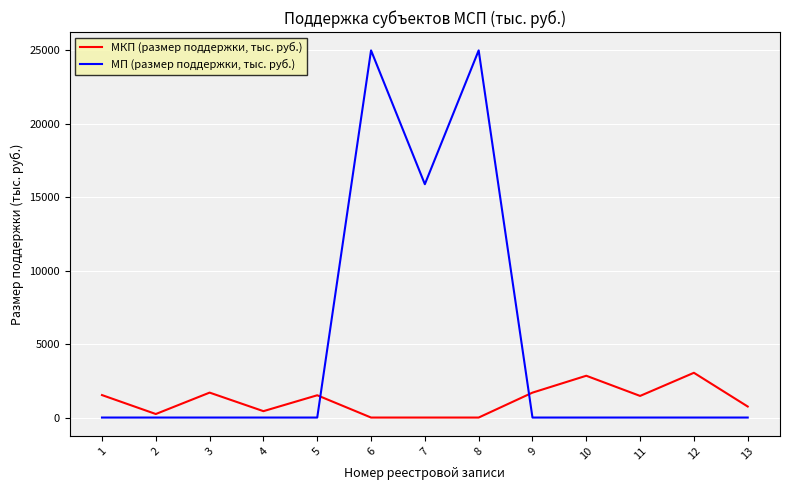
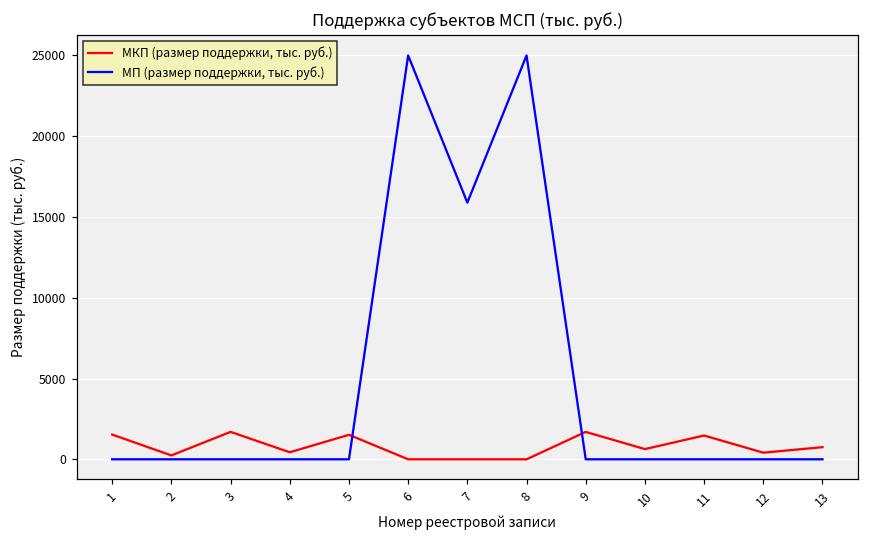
  {
    "МКП (размер поддержки, тыс. руб.)": {
      "1": 1500,
      "2": 200,
      "3": 1700,
      "4": 400,
      "5": 1500,
      "6": 0,
      "7": 0,
      "8": 0,
      "9": 1700,
-     "10": 2800,
+     "10": 600,
      "11": 1500,
-     "12": 3000,
+     "12": 400,
      "13": 800
    },
    "МП (размер поддержки, тыс. руб.)": {
      "1": 0,
      "2": 0,
      "3": 0,
      "4": 0,
      "5": 0,
      "6": 25000,
      "7": 15900,
      "8": 25000,
      "9": 0,
      "10": 0,
      "11": 0,
      "12": 0,
      "13": 0
    }
  }
